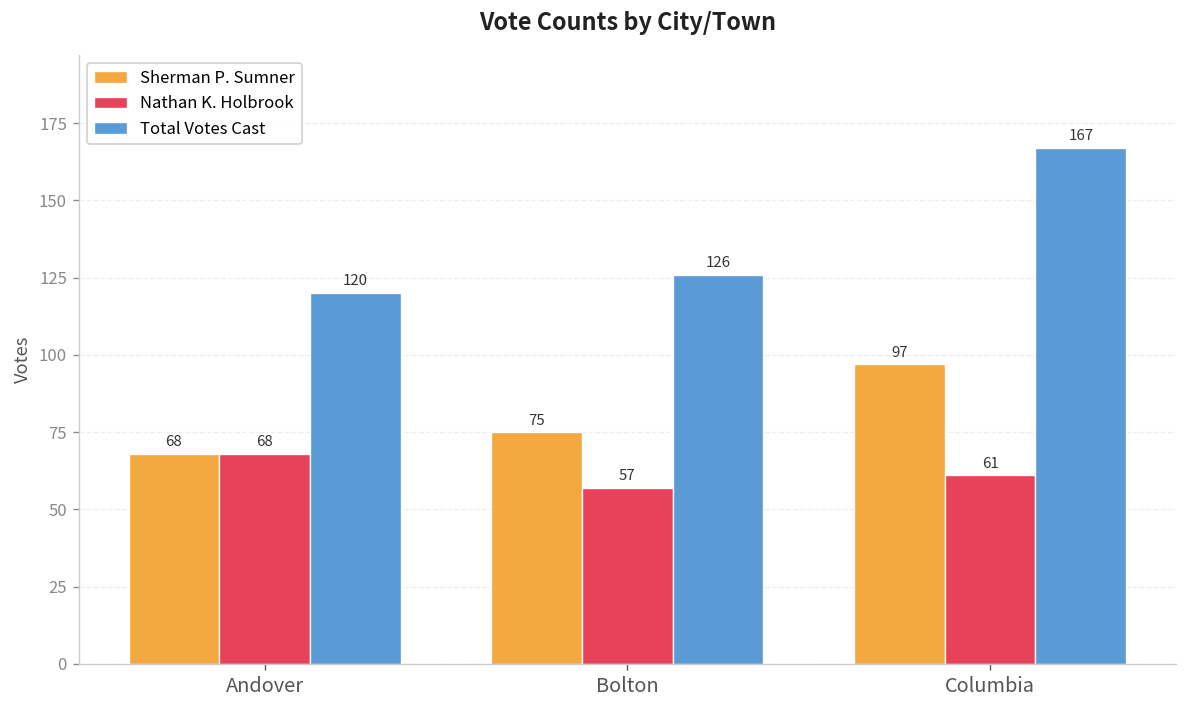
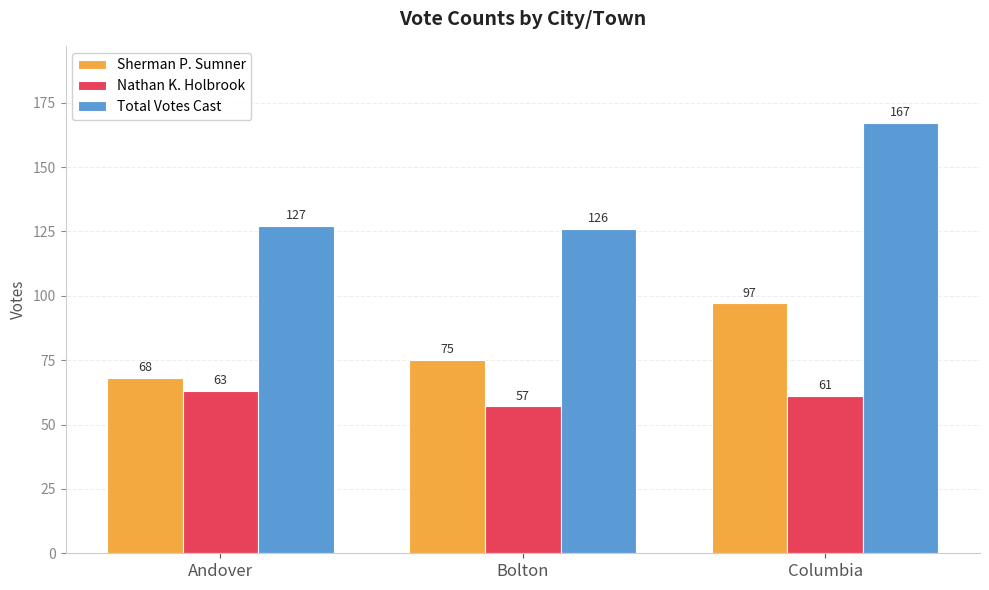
  {
    "Sherman P. Sumner": {
      "Andover": 68,
      "Bolton": 75,
      "Columbia": 97
    },
    "Nathan K. Holbrook": {
-     "Andover": 68,
+     "Andover": 63,
      "Bolton": 57,
      "Columbia": 61
    },
    "Total Votes Cast": {
-     "Andover": 120,
+     "Andover": 127,
      "Bolton": 126,
      "Columbia": 167
    }
  }
